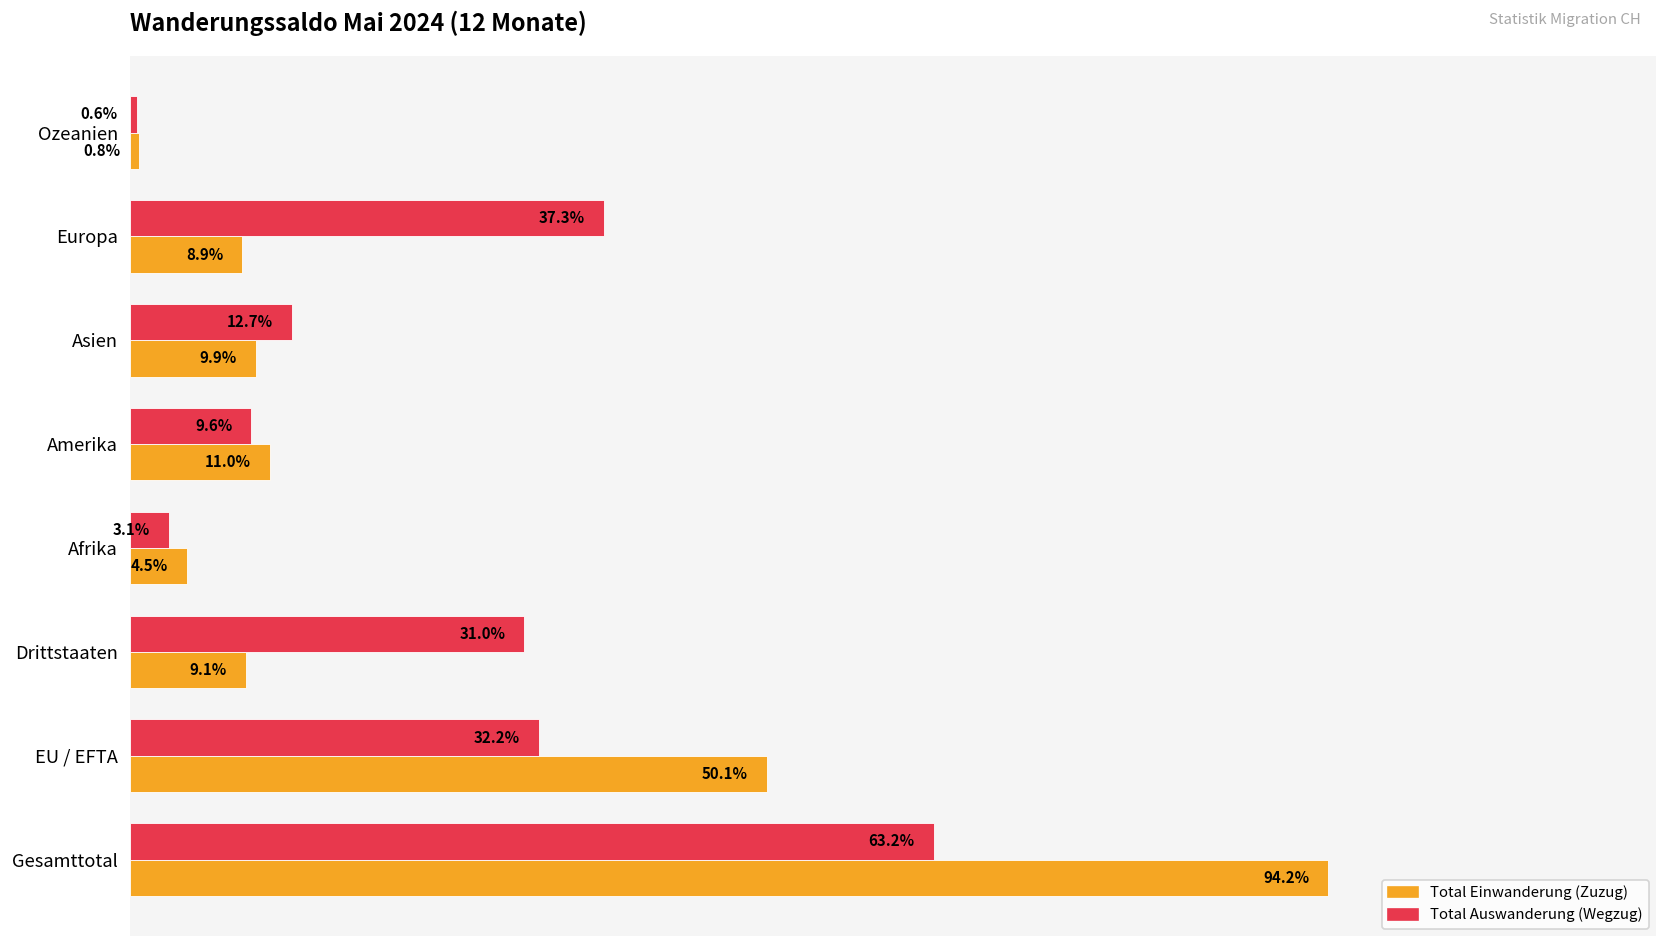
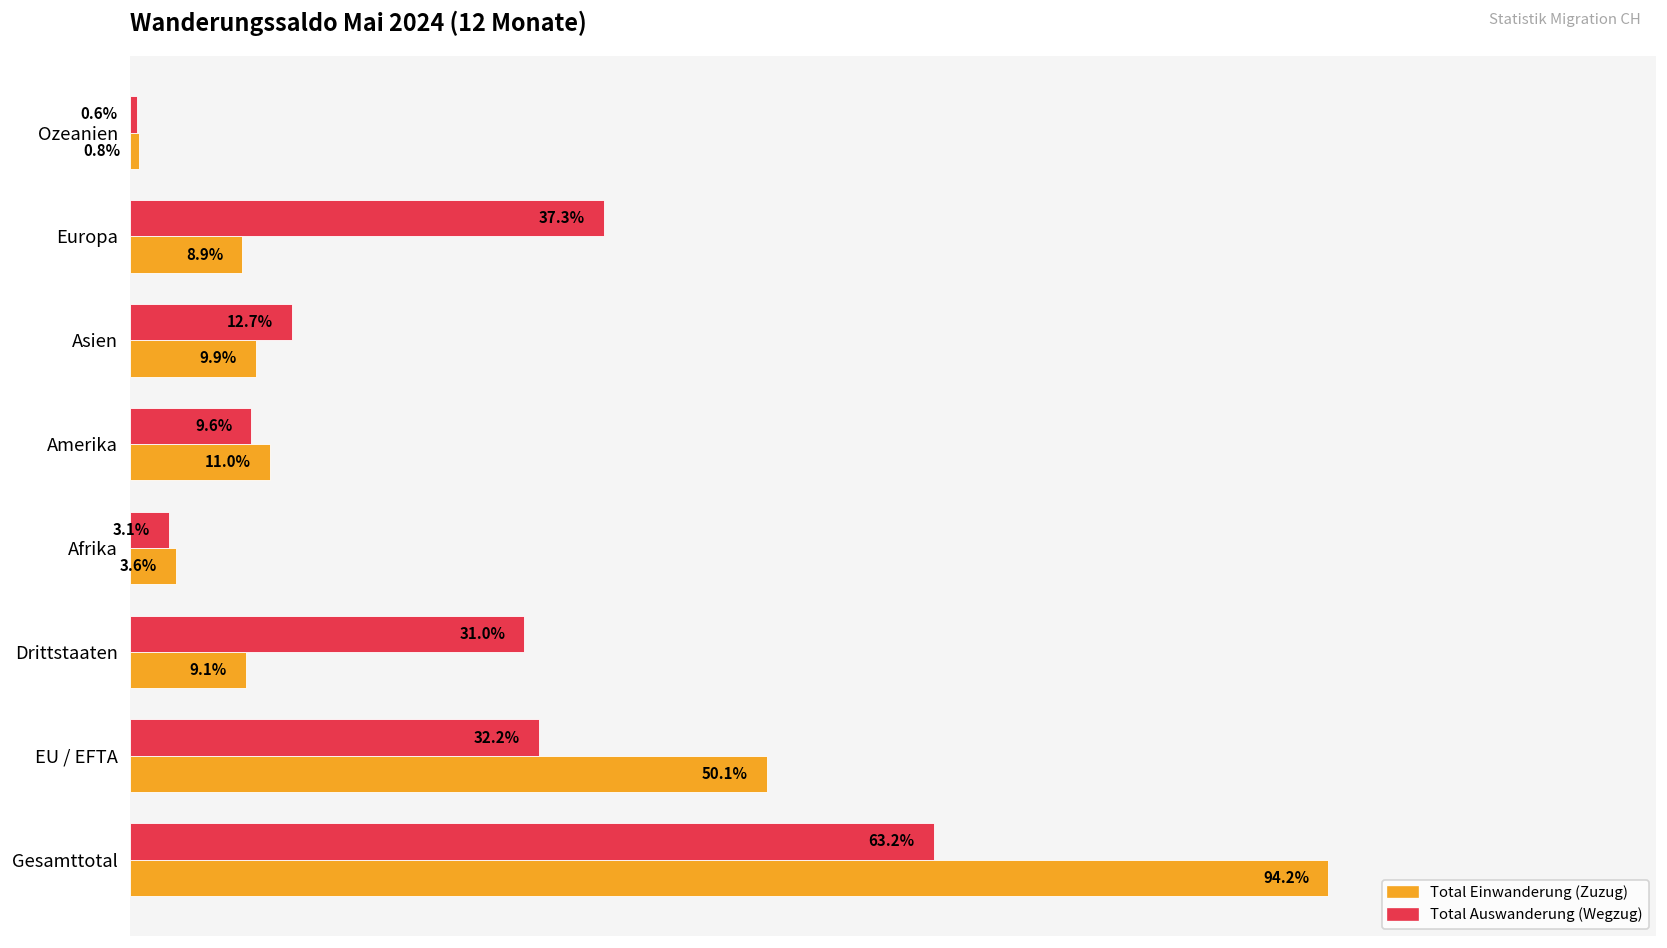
  {
    "Total Einwanderung (Zuzug)": {
      "Ozeanien": "0.8%",
      "Europa": "8.9%",
      "Asien": "9.9%",
      "Amerika": "11.0%",
-     "Afrika": "4.5%",
+     "Afrika": "3.6%",
      "Drittstaaten": "9.1%",
      "EU / EFTA": "50.1%",
      "Gesamttotal": "94.2%"
    },
    "Total Auswanderung (Wegzug)": {
      "Ozeanien": "0.6%",
      "Europa": "37.3%",
      "Asien": "12.7%",
      "Amerika": "9.6%",
      "Afrika": "3.1%",
      "Drittstaaten": "31.0%",
      "EU / EFTA": "32.2%",
      "Gesamttotal": "63.2%"
    }
  }
